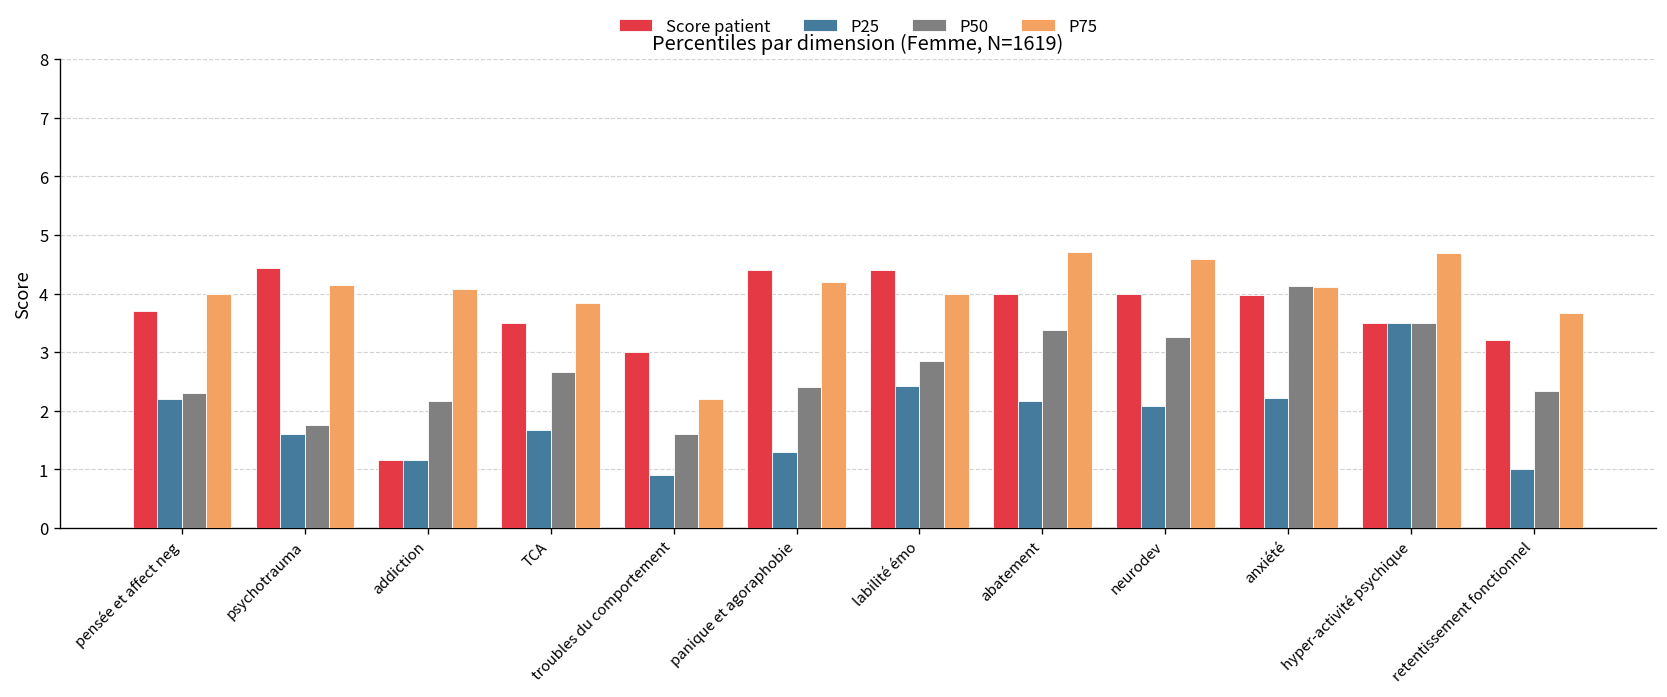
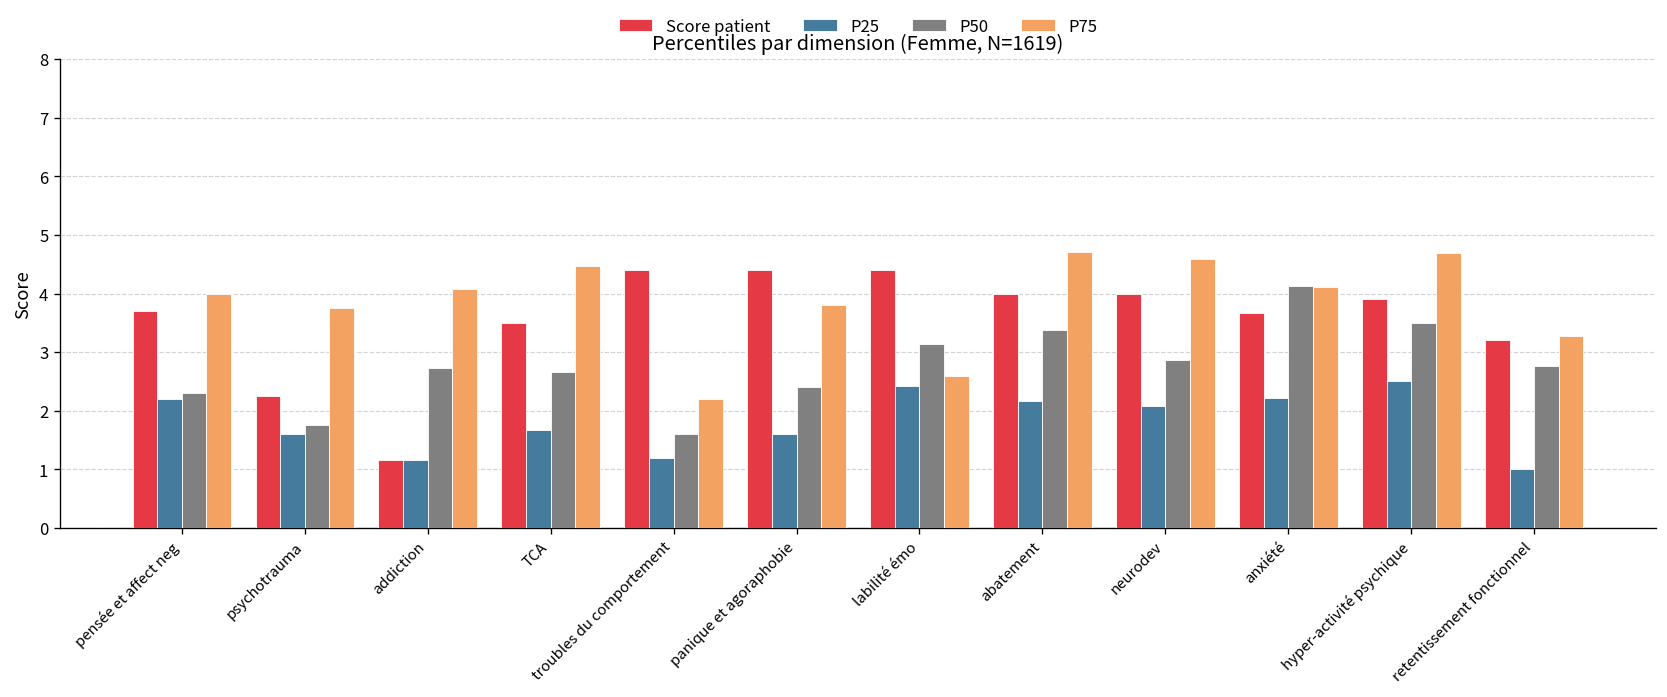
  {
    "Score patient": {
      "pensée et affect neg": 3.7,
-     "psychotrauma": 4.4,
+     "psychotrauma": 2.2,
      "addiction": 1.2,
      "TCA": 3.5,
-     "troubles du comportement": 3.0,
+     "troubles du comportement": 4.4,
      "panique et agoraphobie": 4.4,
      "labilité émo": 4.4,
      "abatement": 4.0,
      "neurodev": 4.0,
-     "anxiété": 4.0,
-     "hyper-activité psychique": 3.5,
+     "anxiété": 3.7,
+     "hyper-activité psychique": 3.9,
      "retentissement fonctionnel": 3.2
    },
    "P25": {
      "pensée et affect neg": 2.2,
      "psychotrauma": 1.6,
      "addiction": 1.2,
      "TCA": 1.7,
-     "troubles du comportement": 0.9,
-     "panique et agoraphobie": 1.3,
+     "troubles du comportement": 1.2,
+     "panique et agoraphobie": 1.6,
      "labilité émo": 2.4,
      "abatement": 2.2,
      "neurodev": 2.1,
      "anxiété": 2.2,
-     "hyper-activité psychique": 3.5,
+     "hyper-activité psychique": 2.5,
      "retentissement fonctionnel": 1.0
    },
    "P50": {
      "pensée et affect neg": 2.3,
      "psychotrauma": 1.8,
-     "addiction": 2.2,
+     "addiction": 2.7,
      "TCA": 2.7,
      "troubles du comportement": 1.6,
      "panique et agoraphobie": 2.4,
-     "labilité émo": 2.8,
+     "labilité émo": 3.1,
      "abatement": 3.4,
-     "neurodev": 3.3,
+     "neurodev": 2.9,
      "anxiété": 4.1,
      "hyper-activité psychique": 3.5,
-     "retentissement fonctionnel": 2.3
+     "retentissement fonctionnel": 2.8
    },
    "P75": {
      "pensée et affect neg": 4.0,
-     "psychotrauma": 4.1,
+     "psychotrauma": 3.7,
      "addiction": 4.1,
-     "TCA": 3.8,
+     "TCA": 4.5,
      "troubles du comportement": 2.2,
-     "panique et agoraphobie": 4.2,
-     "labilité émo": 4.0,
+     "panique et agoraphobie": 3.8,
+     "labilité émo": 2.6,
      "abatement": 4.7,
      "neurodev": 4.6,
      "anxiété": 4.1,
      "hyper-activité psychique": 4.7,
-     "retentissement fonctionnel": 3.7
+     "retentissement fonctionnel": 3.3
    }
  }
